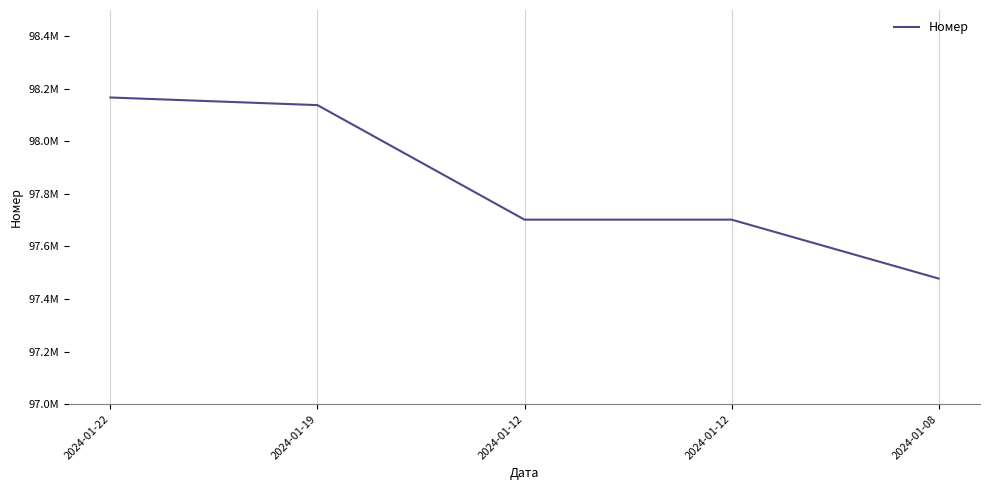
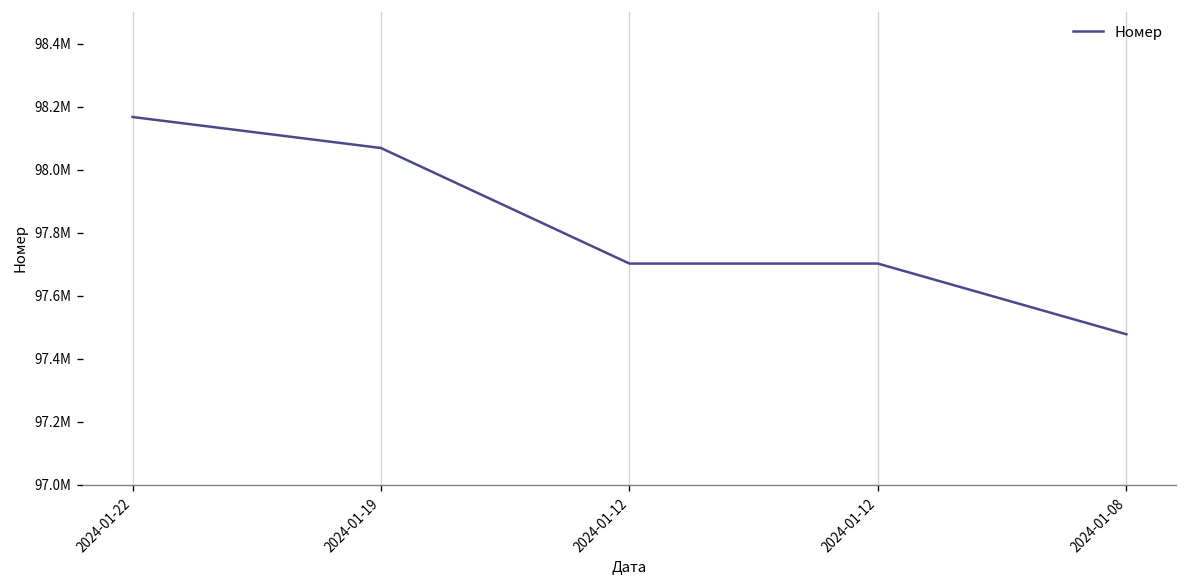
  {
    "2024-01-22": 98170000,
-   "2024-01-19": 98140000,
+   "2024-01-19": 98070000,
    "2024-01-08": 97480000
  }
